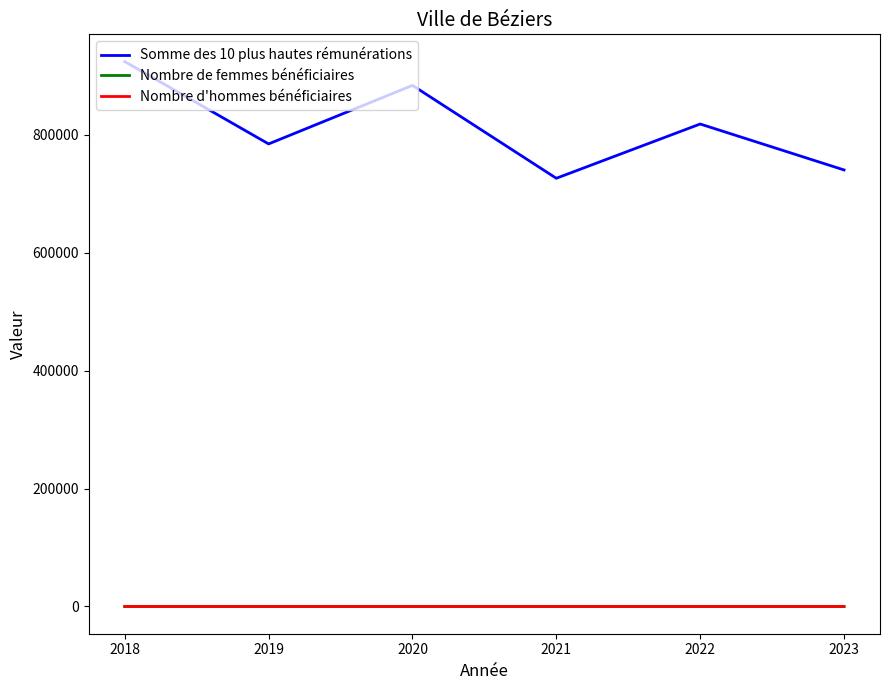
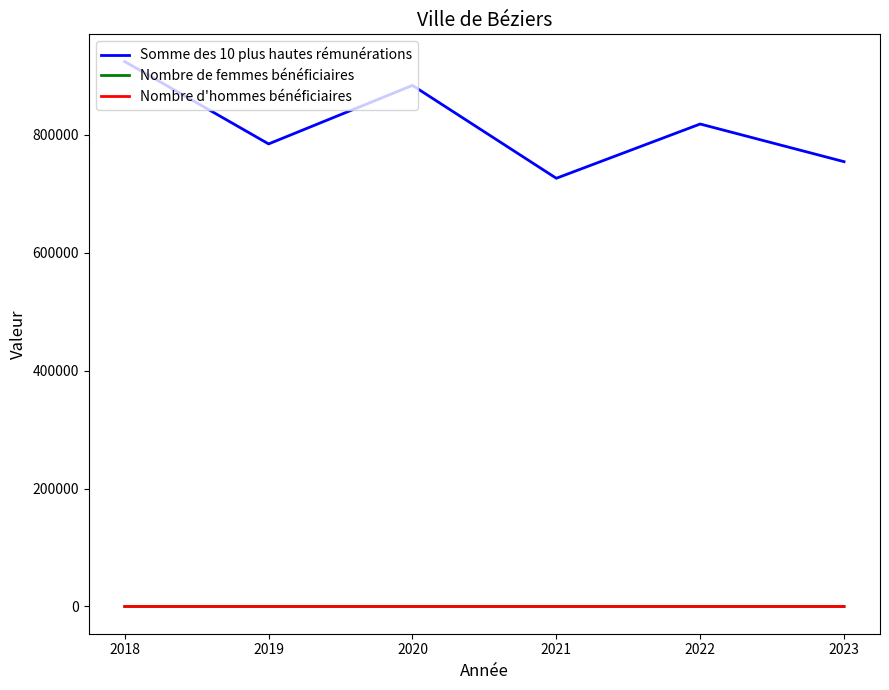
  {
    "Somme des 10 plus hautes rémunérations": {
      "2019": 780000,
      "2021": 730000,
      "2022": 820000,
-     "2023": 740000
+     "2023": 750000
    },
    "Nombre d'hommes bénéficiaires": {
      "2018": 0,
      "2019": 0,
      "2020": 0,
      "2021": 0,
      "2022": 0,
      "2023": 0
    }
  }
